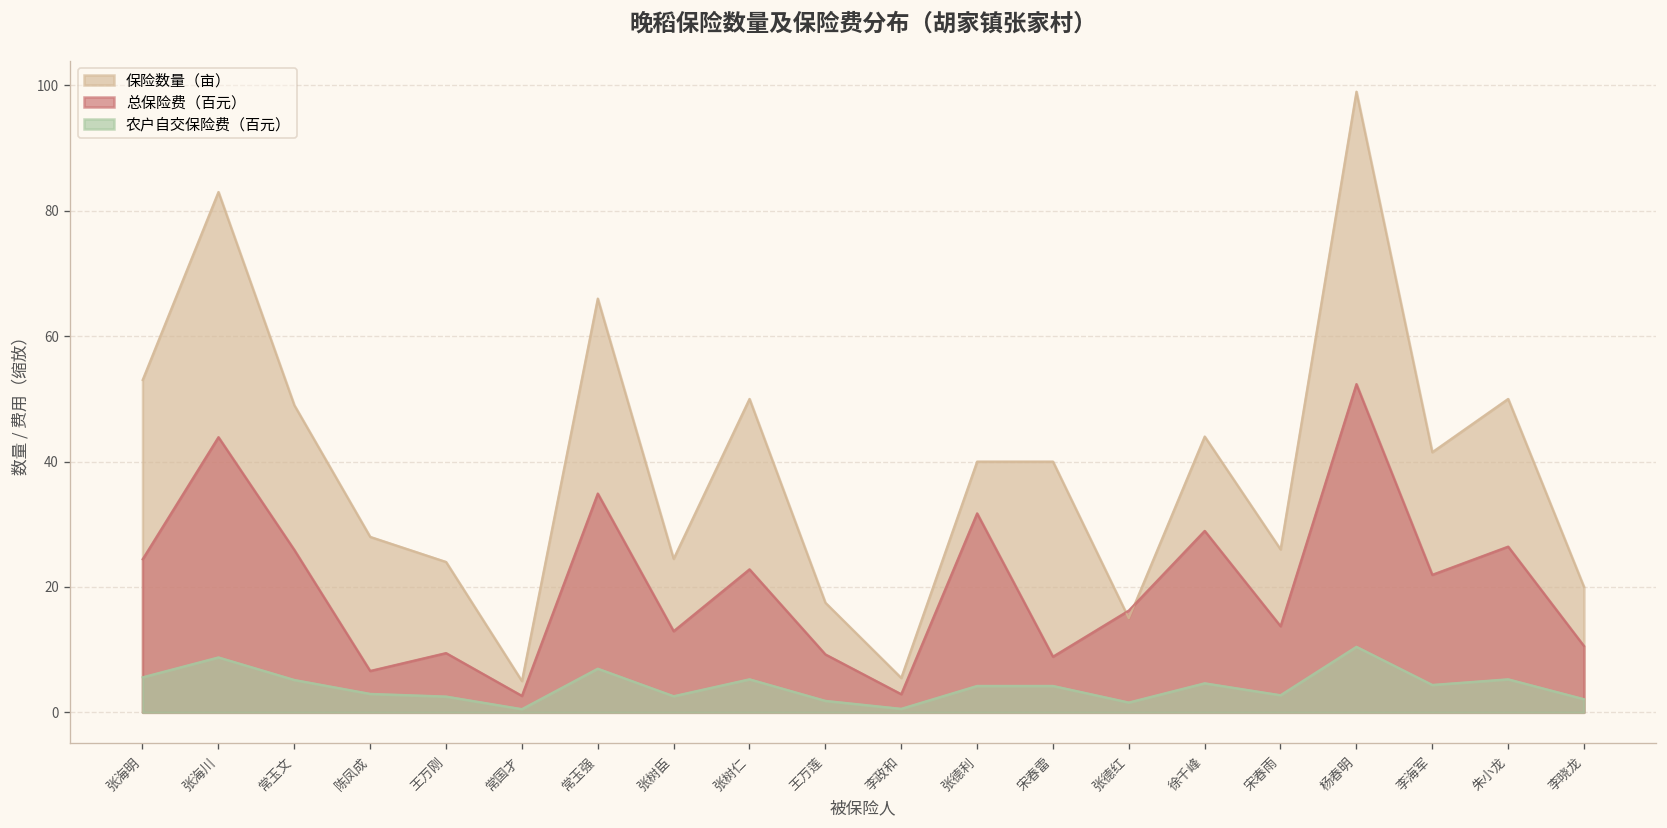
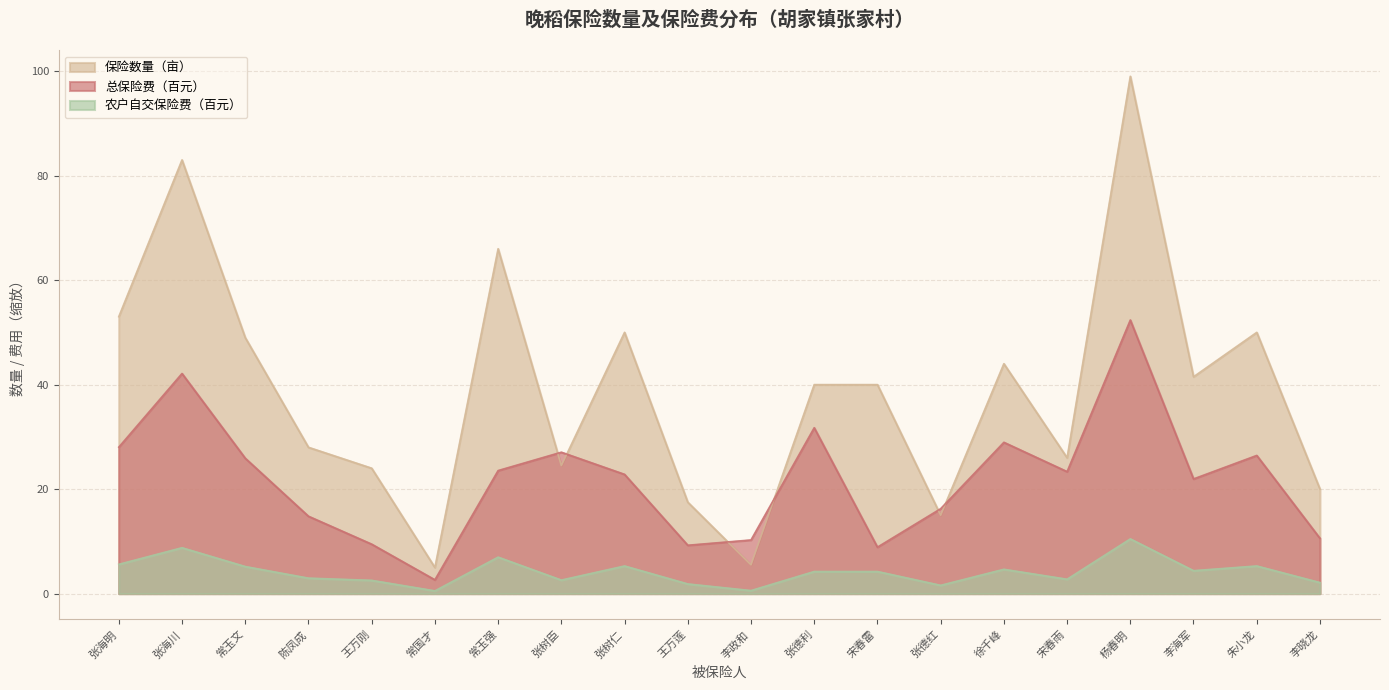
  {
    "总保险费（百元）": {
-     "张海明": 24,
-     "张海川": 44,
+     "张海明": 28,
+     "张海川": 42,
      "常玉文": 26,
-     "陈凤成": 7,
+     "陈凤成": 15,
      "王万刚": 9,
      "常国才": 3,
-     "常玉强": 35,
-     "张树臣": 13,
+     "常玉强": 24,
+     "张树臣": 27,
      "张树仁": 23,
      "王万莲": 9,
-     "李政和": 3,
+     "李政和": 10,
      "张德利": 32,
      "宋春雷": 9,
      "张德红": 16,
      "徐千峰": 29,
-     "宋春雨": 14,
+     "宋春雨": 23,
      "杨春明": 52,
      "李海军": 22,
      "朱小龙": 26,
      "李晓龙": 11
    }
  }
